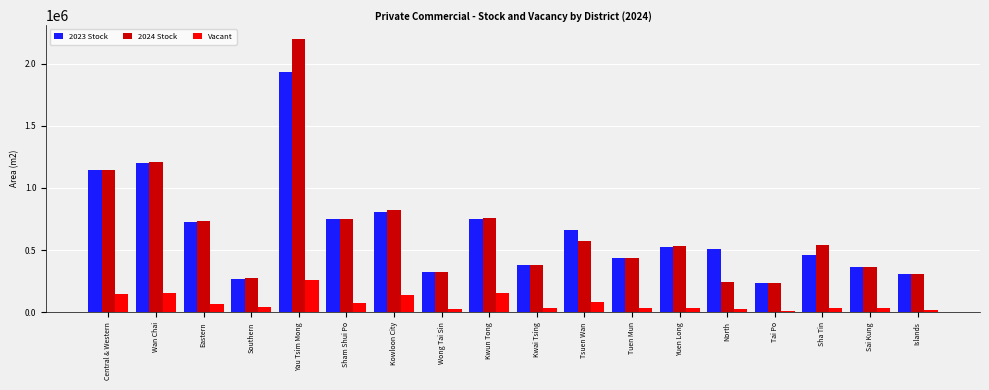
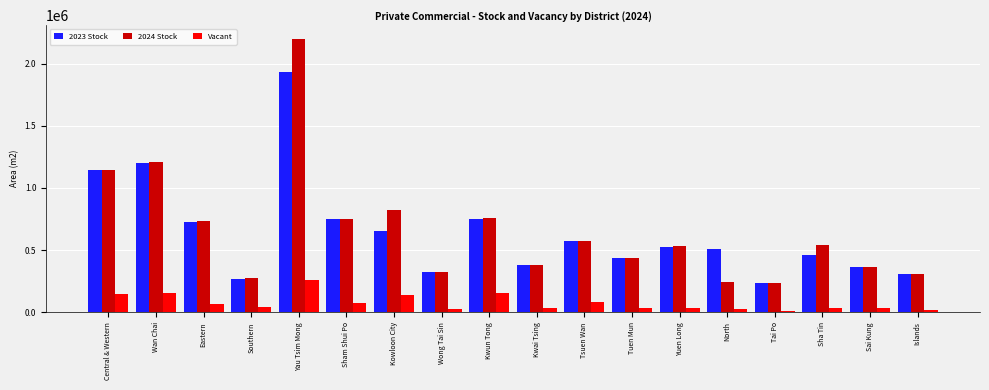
  {
    "2023 Stock": {
      "Central & Western": 1150000,
      "Wan Chai": 1200000,
      "Eastern": 730000,
      "Southern": 270000,
      "Yau Tsim Mong": 1940000,
      "Sham Shui Po": 750000,
-     "Kowloon City": 800000,
+     "Kowloon City": 650000,
      "Wong Tai Sin": 320000,
      "Kwun Tong": 750000,
      "Kwai Tsing": 380000,
-     "Tsuen Wan": 660000,
+     "Tsuen Wan": 580000,
      "Tuen Mun": 430000,
      "Yuen Long": 530000,
      "North": 510000,
      "Tai Po": 240000,
      "Sha Tin": 460000,
      "Sai Kung": 360000,
      "Islands": 310000
    }
  }
